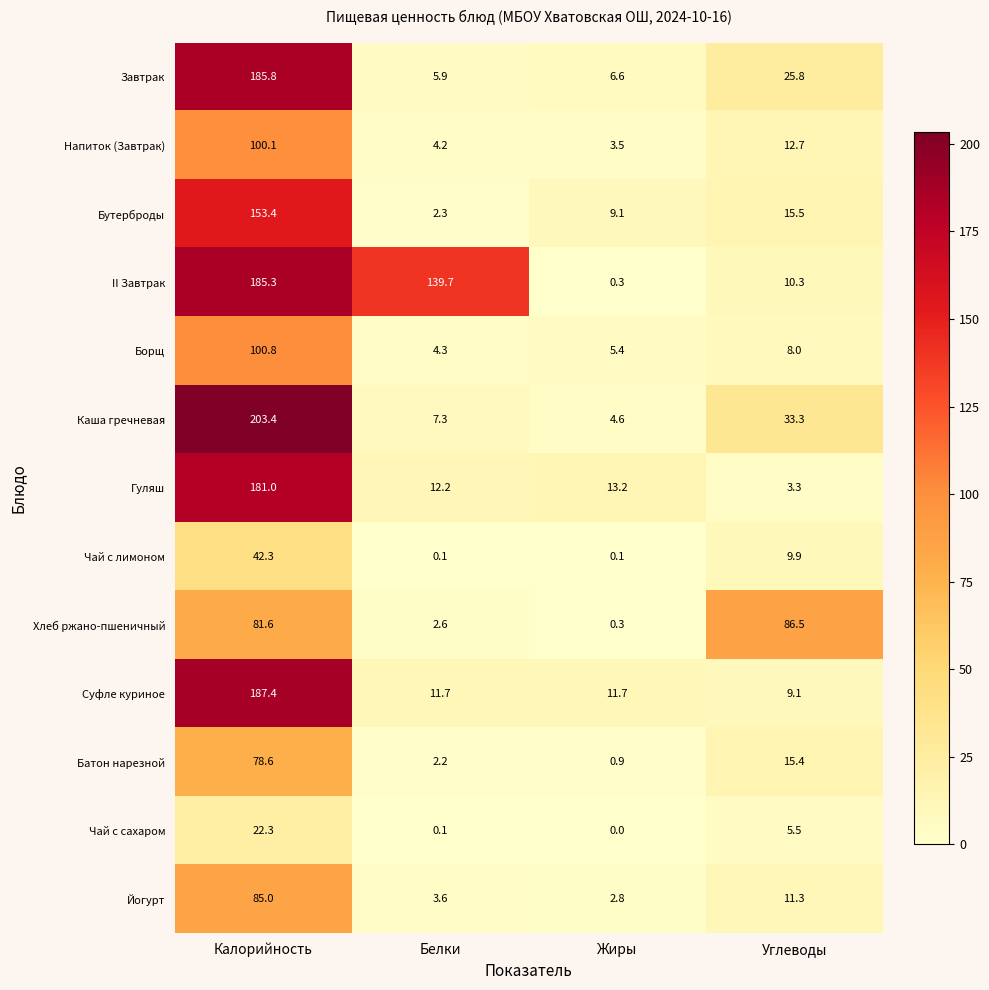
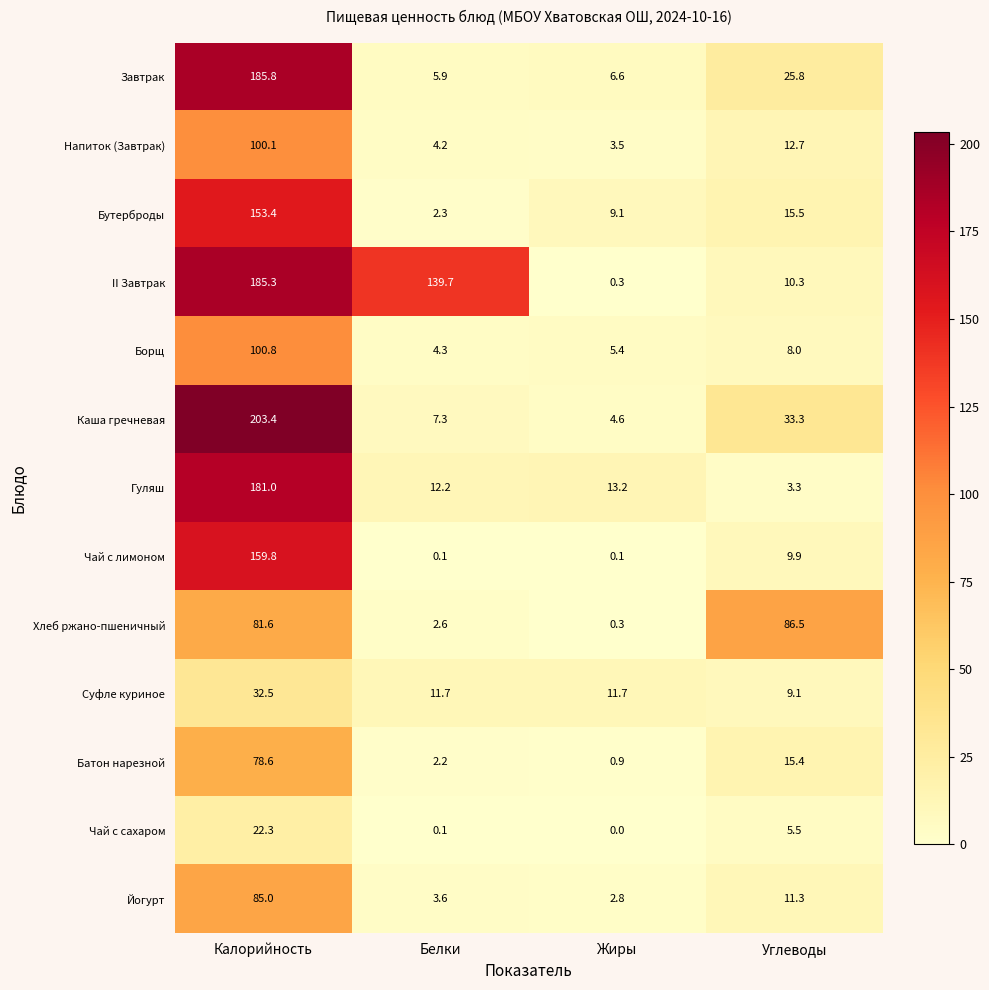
  {
    "Завтрак": {
      "Калорийность": 185.8,
      "Белки": 5.9,
      "Жиры": 6.6,
      "Углеводы": 25.8
    },
    "Напиток (Завтрак)": {
      "Калорийность": 100.1,
      "Белки": 4.2,
      "Жиры": 3.5,
      "Углеводы": 12.7
    },
    "Бутерброды": {
      "Калорийность": 153.4,
      "Белки": 2.3,
      "Жиры": 9.1,
      "Углеводы": 15.5
    },
    "II Завтрак": {
      "Калорийность": 185.3,
      "Белки": 139.7,
      "Жиры": 0.3,
      "Углеводы": 10.3
    },
    "Борщ": {
      "Калорийность": 100.8,
      "Белки": 4.3,
      "Жиры": 5.4,
      "Углеводы": 8.0
    },
    "Каша гречневая": {
      "Калорийность": 203.4,
      "Белки": 7.3,
      "Жиры": 4.6,
      "Углеводы": 33.3
    },
    "Гуляш": {
      "Калорийность": 181.0,
      "Белки": 12.2,
      "Жиры": 13.2,
      "Углеводы": 3.3
    },
    "Чай с лимоном": {
-     "Калорийность": 42.3,
+     "Калорийность": 159.8,
      "Белки": 0.1,
      "Жиры": 0.1,
      "Углеводы": 9.9
    },
    "Хлеб ржано-пшеничный": {
      "Калорийность": 81.6,
      "Белки": 2.6,
      "Жиры": 0.3,
      "Углеводы": 86.5
    },
    "Суфле куриное": {
-     "Калорийность": 187.4,
+     "Калорийность": 32.5,
      "Белки": 11.7,
      "Жиры": 11.7,
      "Углеводы": 9.1
    },
    "Батон нарезной": {
      "Калорийность": 78.6,
      "Белки": 2.2,
      "Жиры": 0.9,
      "Углеводы": 15.4
    },
    "Чай с сахаром": {
      "Калорийность": 22.3,
      "Белки": 0.1,
      "Жиры": 0.0,
      "Углеводы": 5.5
    },
    "Йогурт": {
      "Калорийность": 85.0,
      "Белки": 3.6,
      "Жиры": 2.8,
      "Углеводы": 11.3
    }
  }
